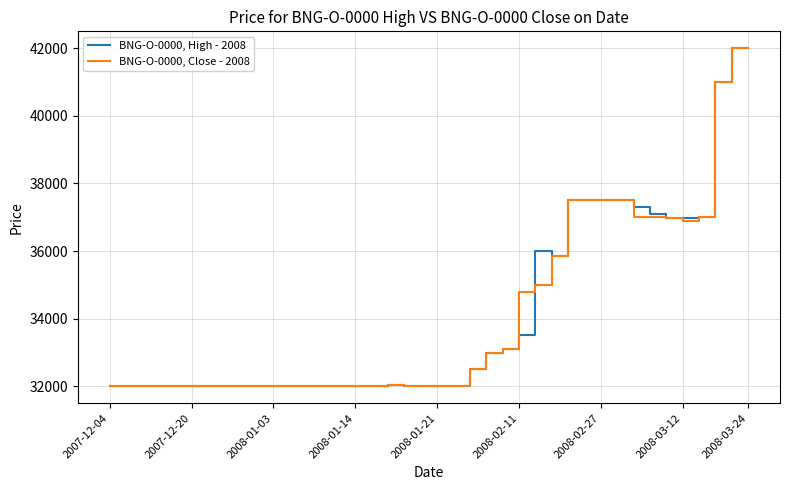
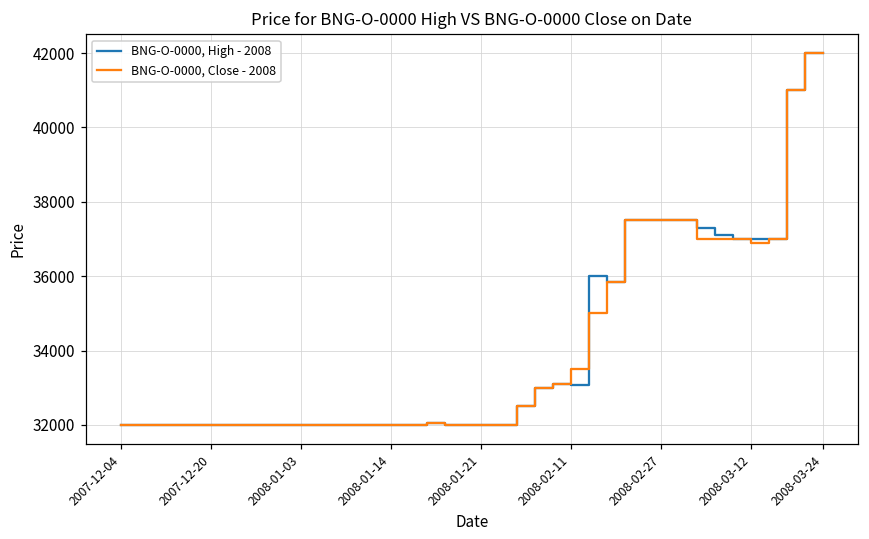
  {
    "BNG-O-0000, High - 2008": {
-     "2008-02-11": 33500,
+     "2008-02-11": 33100,
      "2008-03-12": 37000
    },
    "BNG-O-0000, Close - 2008": {
-     "2008-02-11": 34800,
+     "2008-02-11": 33500,
      "2008-03-12": 36900
    }
  }
